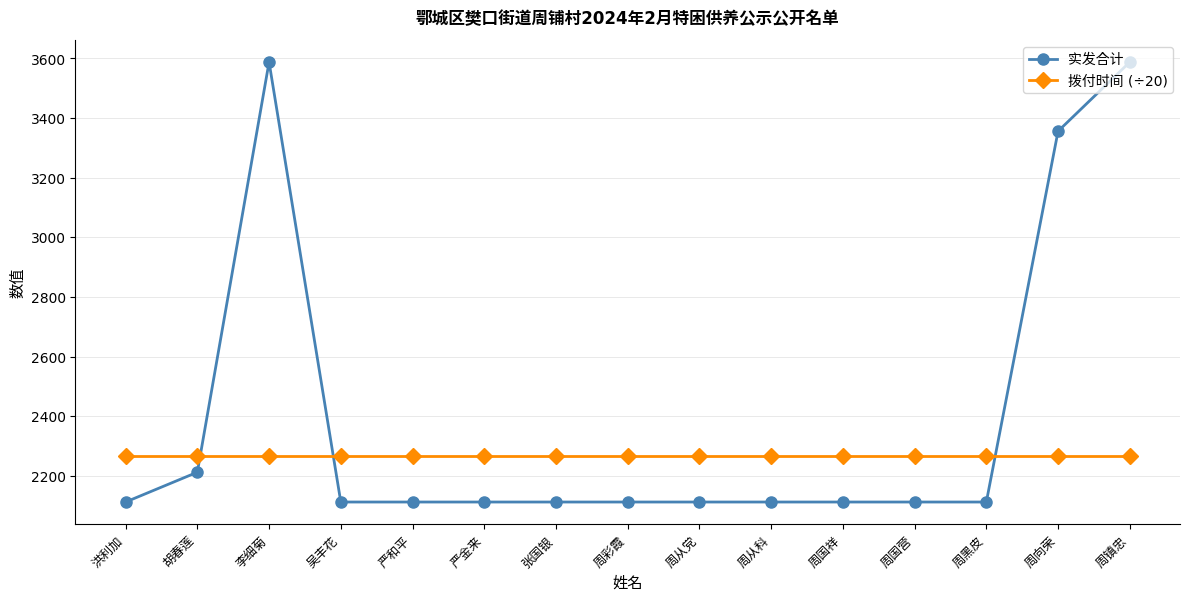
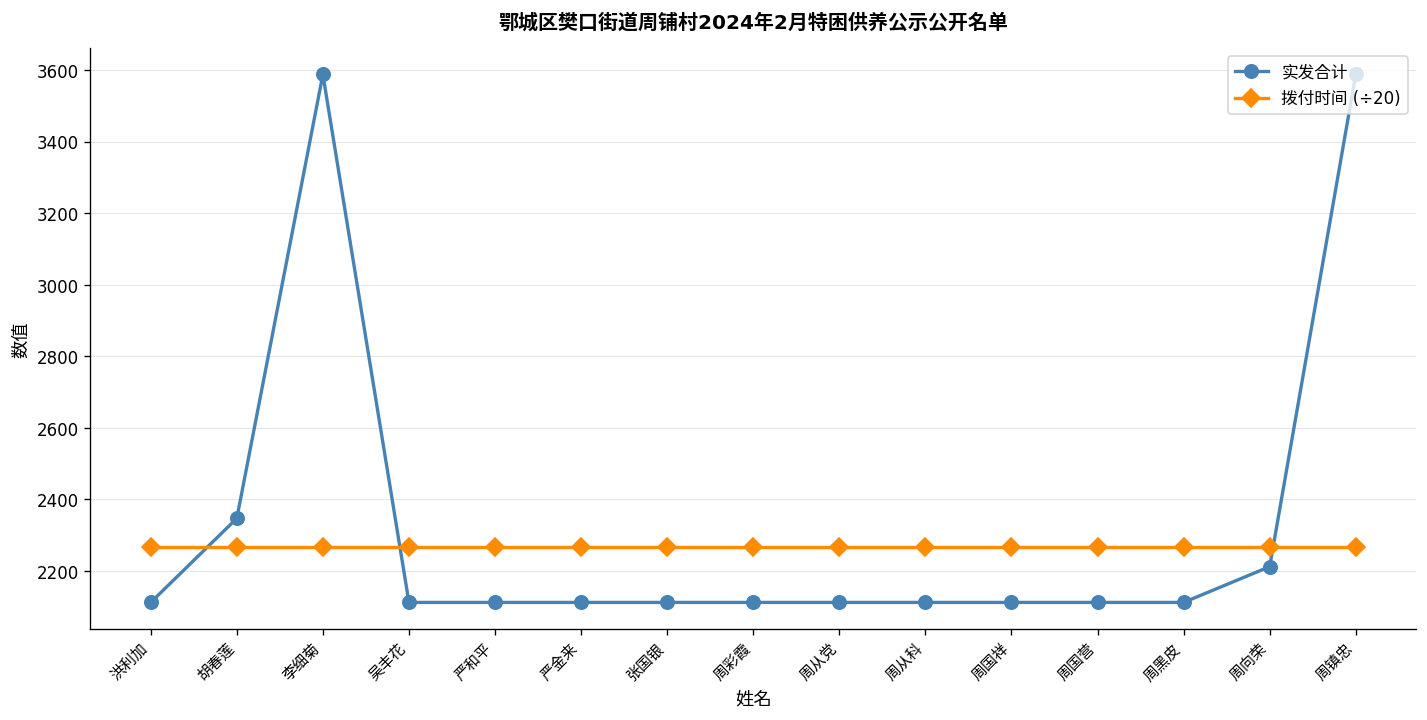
  {
    "实发合计": {
      "洪利加": 2110,
-     "胡春莲": 2210,
+     "胡春莲": 2350,
      "李细菊": 3590,
      "吴丰花": 2110,
      "严和平": 2110,
      "严金来": 2110,
      "张国银": 2110,
      "周彩霞": 2110,
      "周从党": 2110,
      "周从科": 2110,
      "周国祥": 2110,
      "周国营": 2110,
      "周黑皮": 2110,
-     "周向荣": 3360
+     "周向荣": 2210
    },
    "拨付时间 (÷20)": {
      "洪利加": 2270,
      "胡春莲": 2270,
      "李细菊": 2270,
      "吴丰花": 2270,
      "严和平": 2270,
      "严金来": 2270,
      "张国银": 2270,
      "周彩霞": 2270,
      "周从党": 2270,
      "周从科": 2270,
      "周国祥": 2270,
      "周国营": 2270,
      "周黑皮": 2270,
      "周向荣": 2270,
      "周镇忠": 2270
    }
  }
